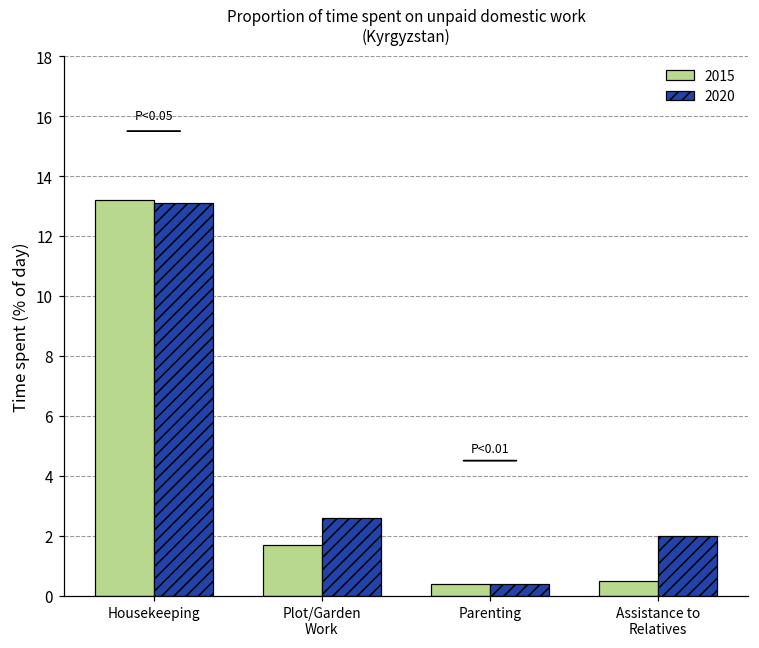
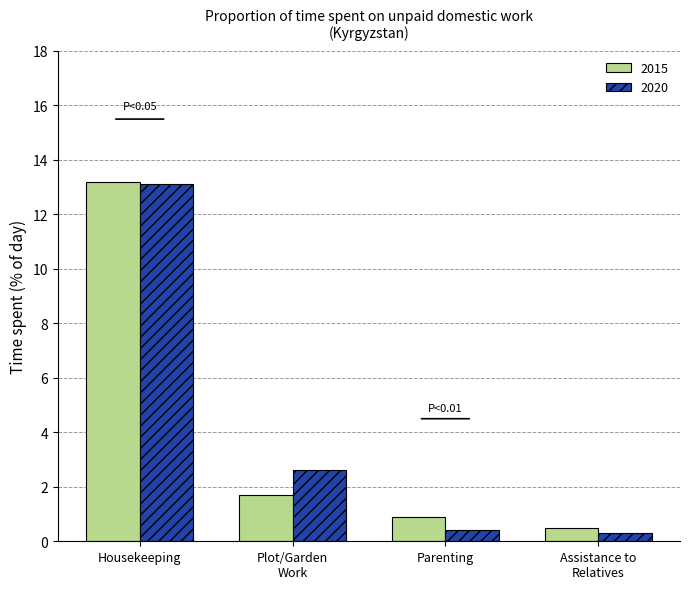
  {
    "2015": {
      "Housekeeping": 13.2,
      "Plot/Garden Work": 1.7,
-     "Parenting": 0.4,
+     "Parenting": 0.9,
      "Assistance to Relatives": 0.5
    },
    "2020": {
      "Housekeeping": 13.1,
      "Plot/Garden Work": 2.6,
      "Parenting": 0.4,
-     "Assistance to Relatives": 2.0
+     "Assistance to Relatives": 0.3
    }
  }
